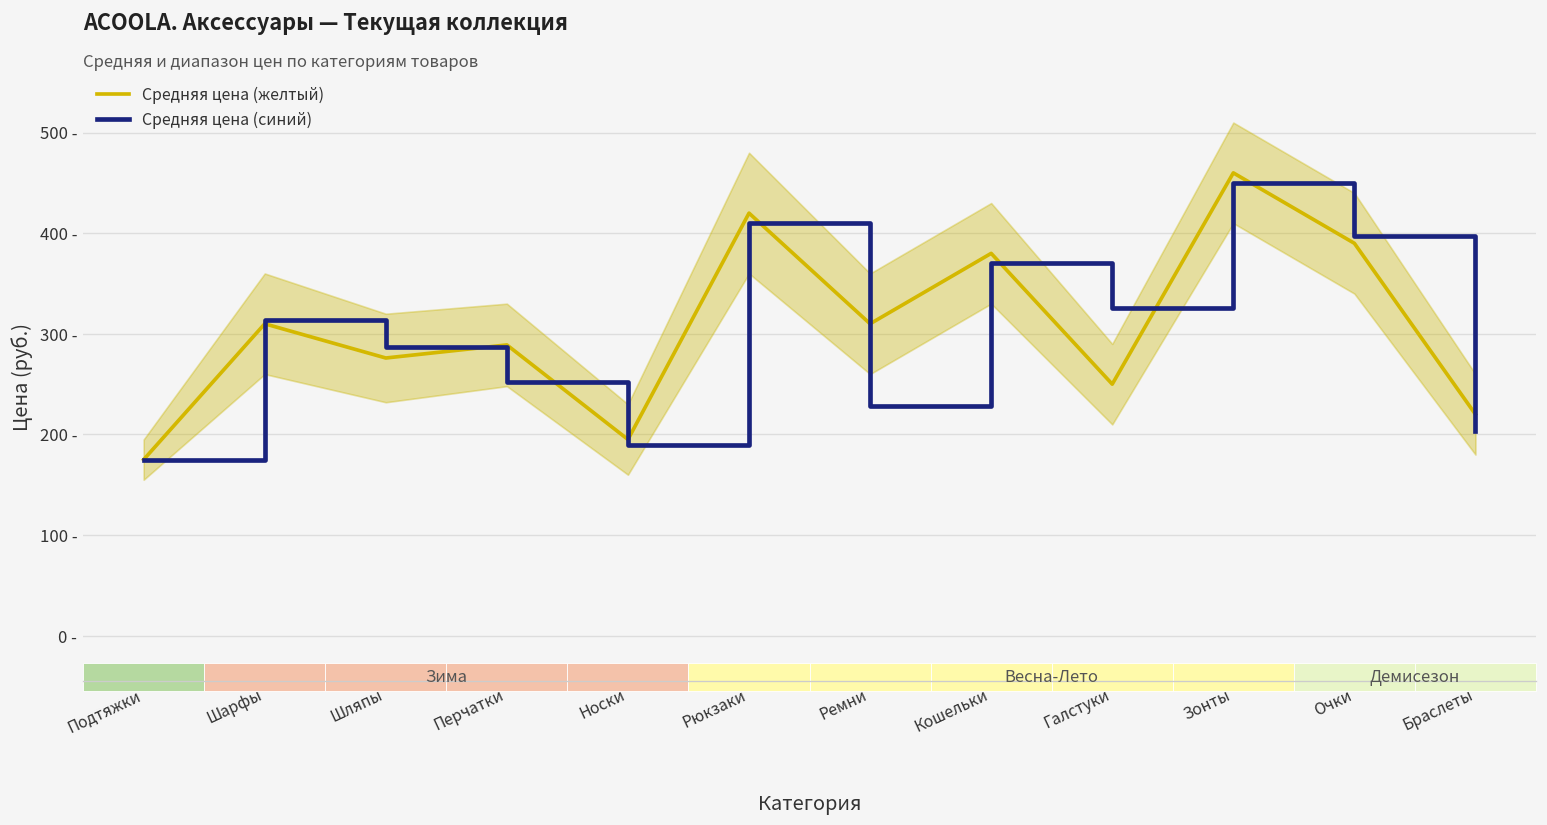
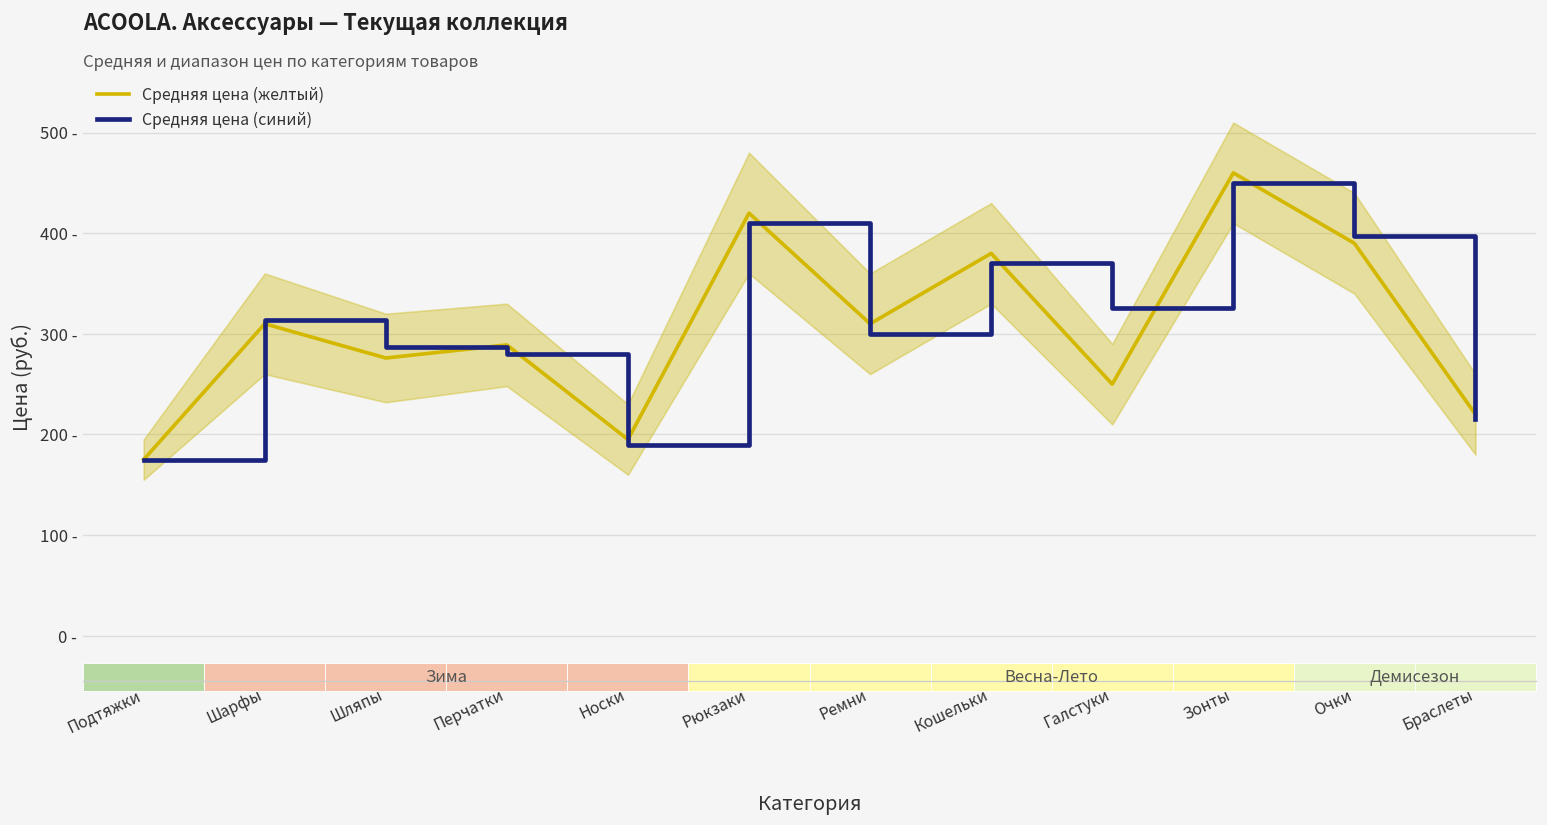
  {
    "Средняя цена (синий)": {
      "Шарфы": "310 -",
      "Шляпы": "290 -",
-     "Перчатки": "250 -",
+     "Перчатки": "280 -",
      "Носки": "190 -",
      "Рюкзаки": "410 -",
-     "Ремни": "230 -",
+     "Ремни": "300 -",
      "Кошельки": "370 -",
      "Галстуки": "330 -",
      "Зонты": "450 -",
      "Очки": "400 -",
-     "Браслеты": "200 -"
+     "Браслеты": "220 -"
    }
  }
